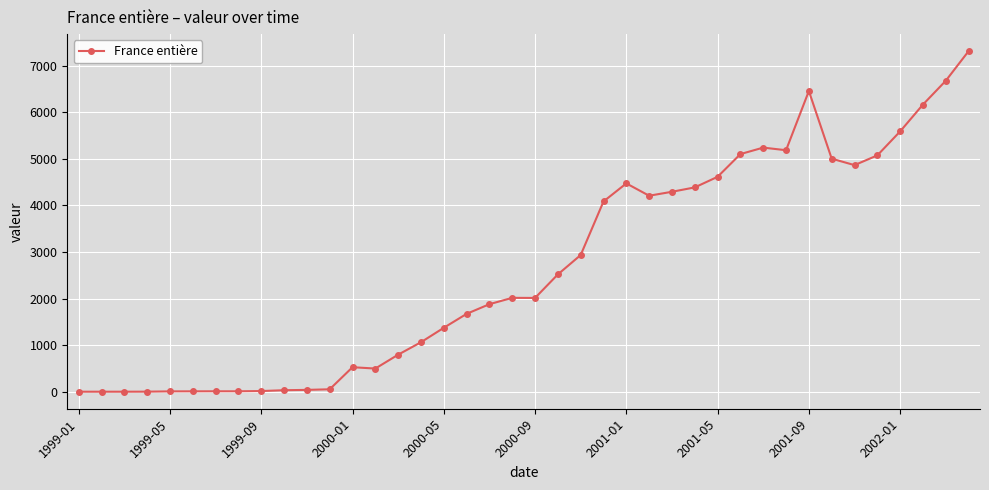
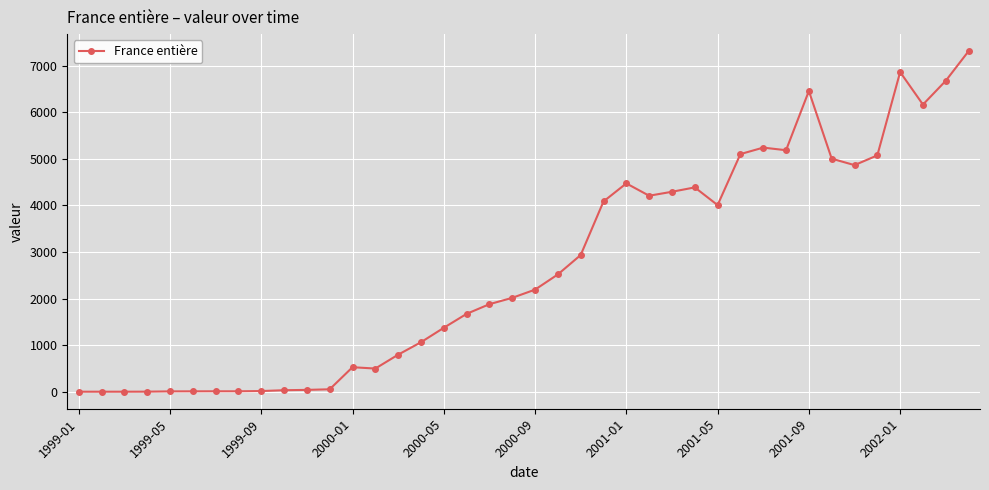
  {
    "1999-01": 0,
    "1999-05": 0,
    "1999-09": 0,
    "2000-01": 500,
    "2000-05": 1400,
-   "2000-09": 2000,
+   "2000-09": 2200,
    "2001-01": 4500,
-   "2001-05": 4600,
+   "2001-05": 4000,
    "2001-09": 6500,
-   "2002-01": 5600
+   "2002-01": 6900
  }
